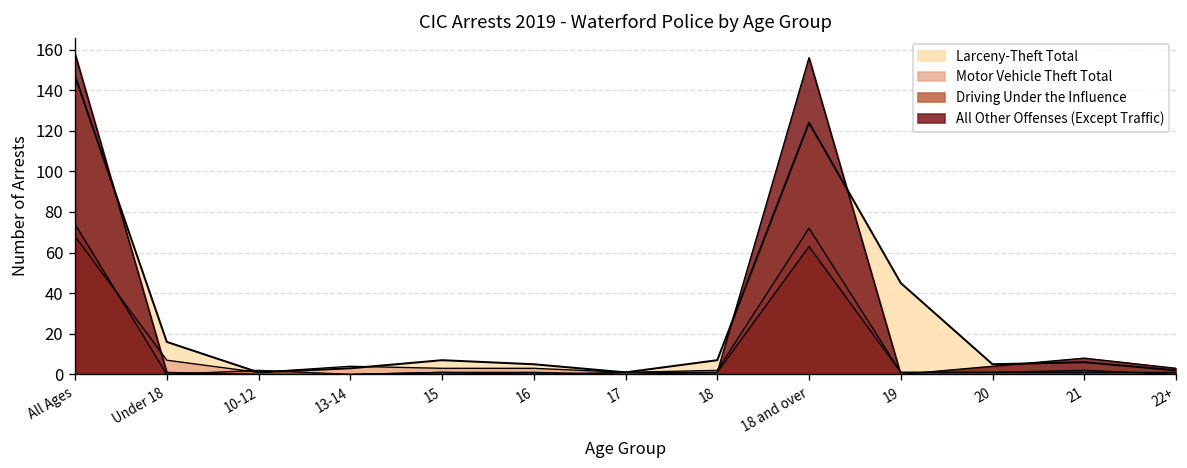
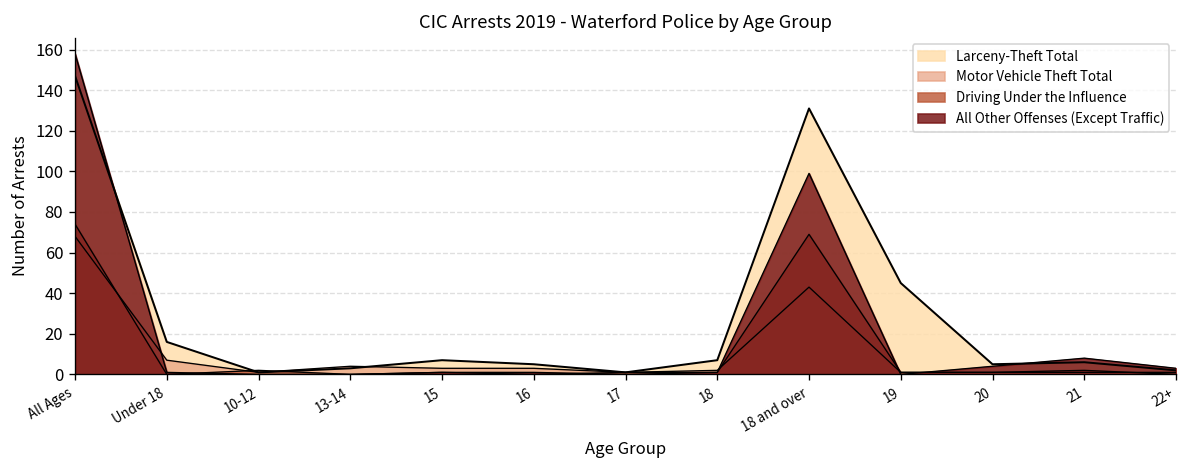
  {
    "Larceny-Theft Total": {
      "All Ages": 147,
      "Under 18": 16,
      "15": 7,
      "16": 5,
      "18": 7,
-     "18 and over": 124,
+     "18 and over": 131,
      "19": 45,
      "21": 6
    },
    "Motor Vehicle Theft Total": {
      "All Ages": 68,
      "Under 18": 7,
      "15": 3,
      "16": 3,
-     "18 and over": 72
+     "18 and over": 43
    },
    "Driving Under the Influence": {
      "All Ages": 74,
-     "18 and over": 63
+     "18 and over": 69
    },
    "All Other Offenses (Except Traffic)": {
      "All Ages": 158,
-     "18 and over": 156,
+     "18 and over": 99,
      "21": 8
    }
  }
